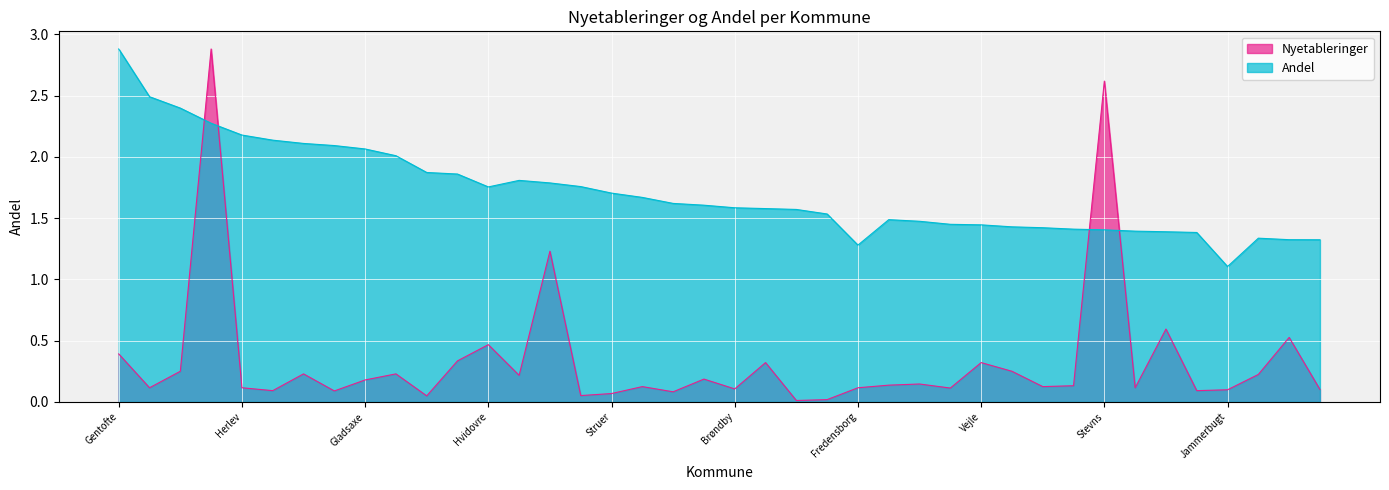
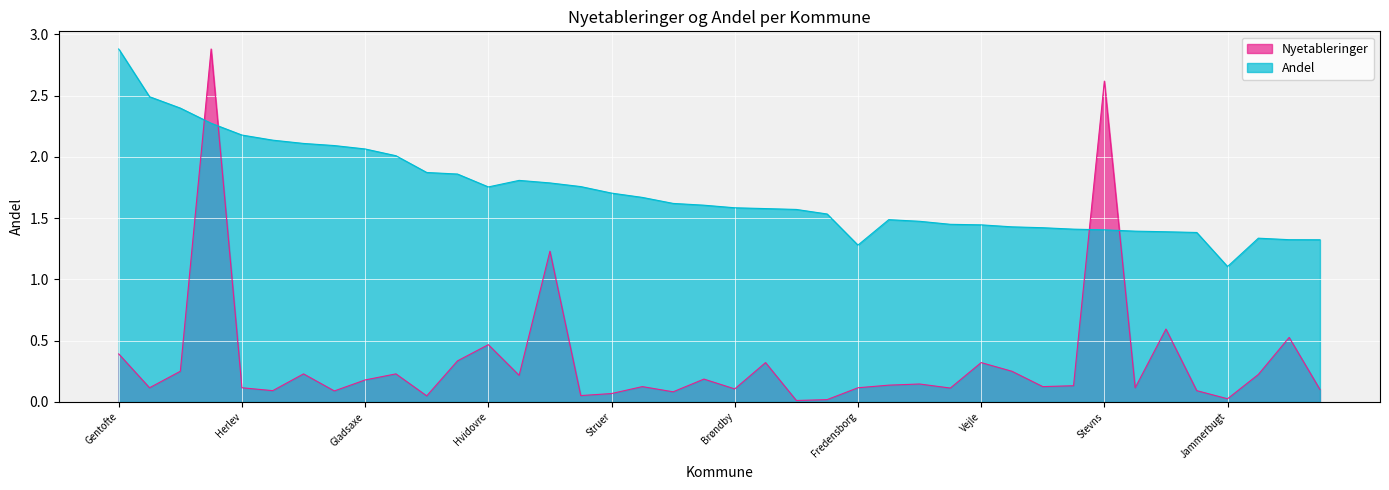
  {
    "Nyetableringer": {
      "Gentofte": 0.39,
      "Herlev": 0.12,
      "Gladsaxe": 0.18,
      "Hvidovre": 0.47,
      "Struer": 0.07,
      "Brøndby": 0.11,
      "Fredensborg": 0.12,
      "Vejle": 0.32,
      "Stevns": 2.62,
-     "Jammerbugt": 0.10
+     "Jammerbugt": 0.03
    },
    "Andel": {
      "Gentofte": 2.88,
      "Herlev": 2.18,
      "Gladsaxe": 2.06,
      "Hvidovre": 1.75,
      "Struer": 1.70,
      "Brøndby": 1.58,
      "Fredensborg": 1.28,
      "Vejle": 1.45,
      "Stevns": 1.40,
      "Jammerbugt": 1.10
    }
  }
